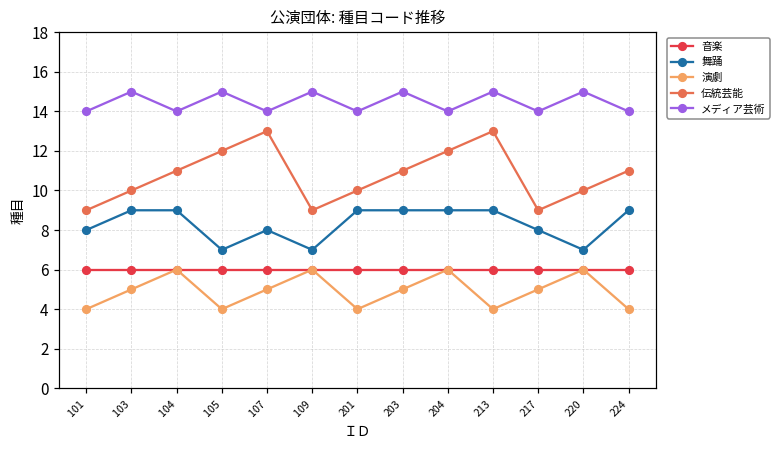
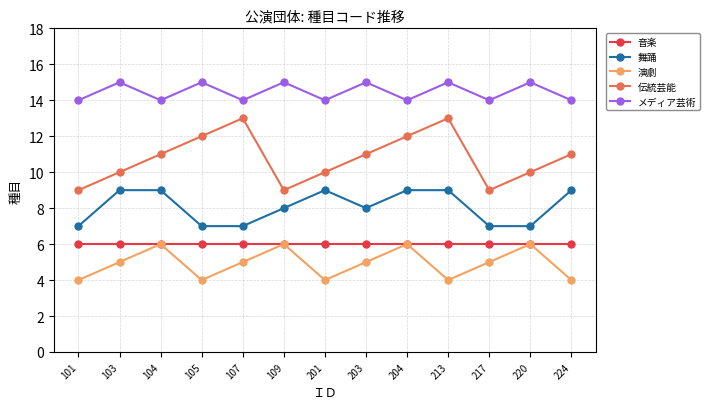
  {
    "舞踊": {
-     "101": 8,
+     "101": 7,
      "103": 9,
      "104": 9,
      "105": 7,
-     "107": 8,
-     "109": 7,
+     "107": 7,
+     "109": 8,
      "201": 9,
-     "203": 9,
+     "203": 8,
      "204": 9,
      "213": 9,
-     "217": 8,
+     "217": 7,
      "220": 7,
      "224": 9
    },
    "メディア芸術": {
      "101": 14,
      "103": 15,
      "104": 14,
      "105": 15,
      "107": 14,
      "109": 15,
      "201": 14,
      "203": 15,
      "204": 14,
      "213": 15,
      "217": 14,
      "220": 15,
      "224": 14
    }
  }
